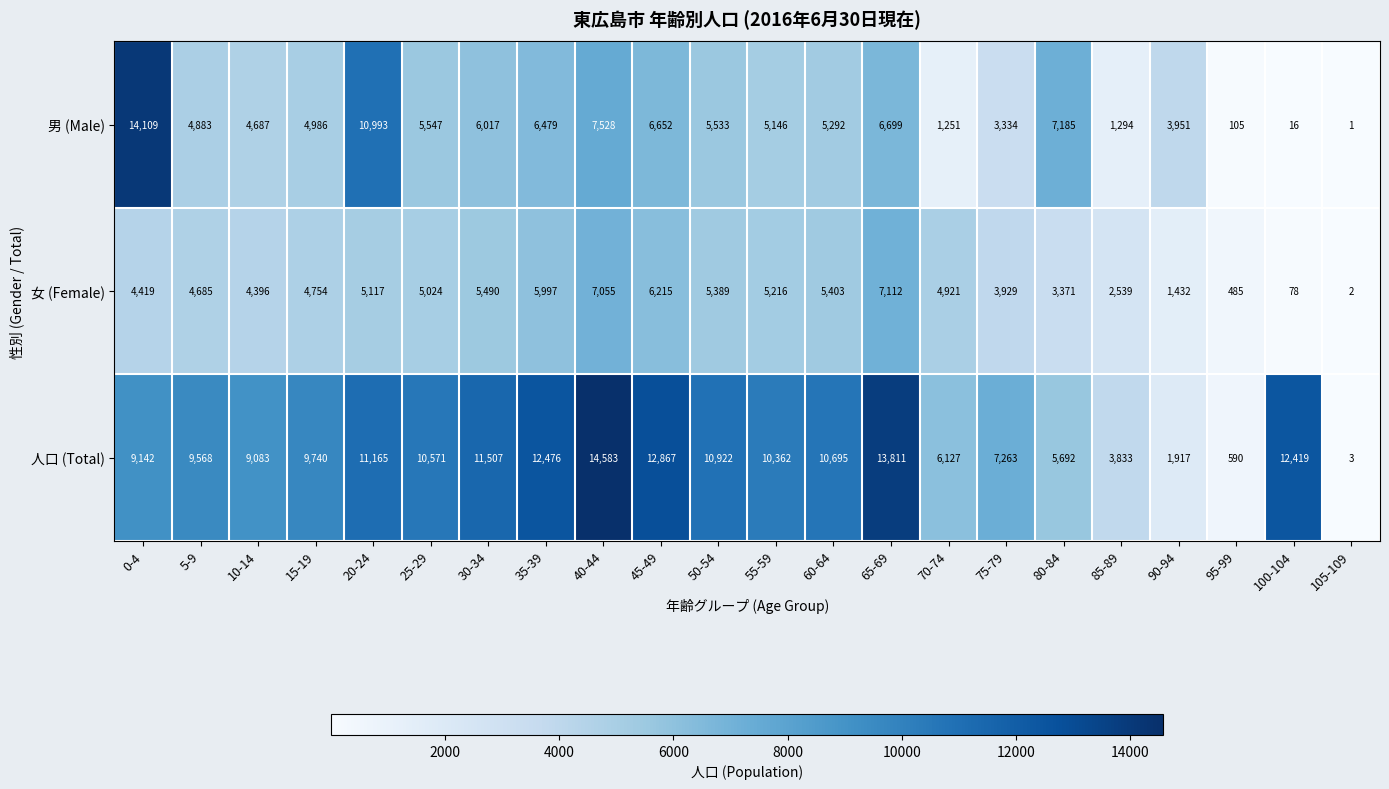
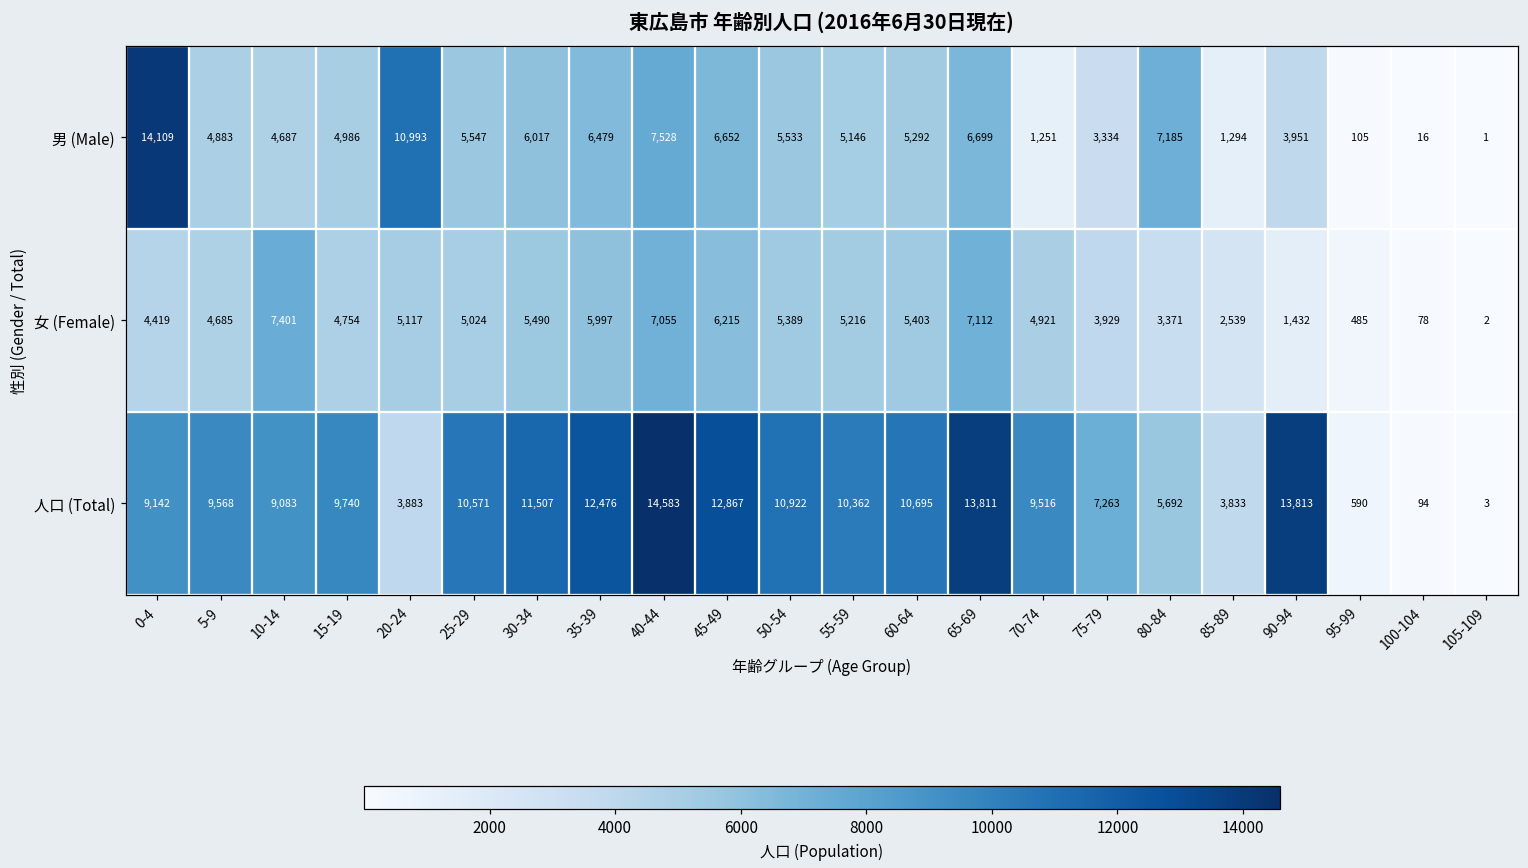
  {
    "男 (Male)": {
      "0-4": "14,109",
      "5-9": "4,883",
      "10-14": "4,687",
      "15-19": "4,986",
      "20-24": "10,993",
      "25-29": "5,547",
      "30-34": "6,017",
      "35-39": "6,479",
      "40-44": "7,528",
      "45-49": "6,652",
      "50-54": "5,533",
      "55-59": "5,146",
      "60-64": "5,292",
      "65-69": "6,699",
      "70-74": "1,251",
      "75-79": "3,334",
      "80-84": "7,185",
      "85-89": "1,294",
      "90-94": "3,951",
      "95-99": "105",
      "100-104": "16",
      "105-109": "1"
    },
    "女 (Female)": {
      "0-4": "4,419",
      "5-9": "4,685",
-     "10-14": "4,396",
+     "10-14": "7,401",
      "15-19": "4,754",
      "20-24": "5,117",
      "25-29": "5,024",
      "30-34": "5,490",
      "35-39": "5,997",
      "40-44": "7,055",
      "45-49": "6,215",
      "50-54": "5,389",
      "55-59": "5,216",
      "60-64": "5,403",
      "65-69": "7,112",
      "70-74": "4,921",
      "75-79": "3,929",
      "80-84": "3,371",
      "85-89": "2,539",
      "90-94": "1,432",
      "95-99": "485",
      "100-104": "78",
      "105-109": "2"
    },
    "人口 (Total)": {
      "0-4": "9,142",
      "5-9": "9,568",
      "10-14": "9,083",
      "15-19": "9,740",
-     "20-24": "11,165",
+     "20-24": "3,883",
      "25-29": "10,571",
      "30-34": "11,507",
      "35-39": "12,476",
      "40-44": "14,583",
      "45-49": "12,867",
      "50-54": "10,922",
      "55-59": "10,362",
      "60-64": "10,695",
      "65-69": "13,811",
-     "70-74": "6,127",
+     "70-74": "9,516",
      "75-79": "7,263",
      "80-84": "5,692",
      "85-89": "3,833",
-     "90-94": "1,917",
+     "90-94": "13,813",
      "95-99": "590",
-     "100-104": "12,419",
+     "100-104": "94",
      "105-109": "3"
    }
  }
